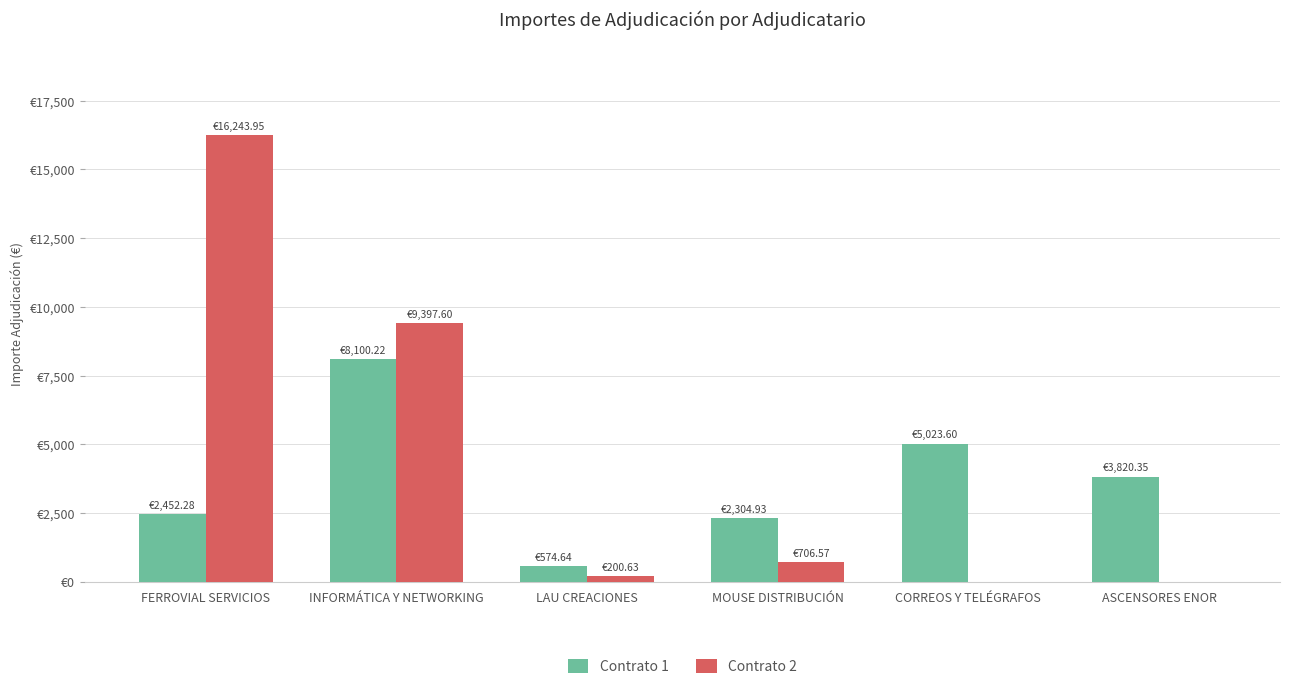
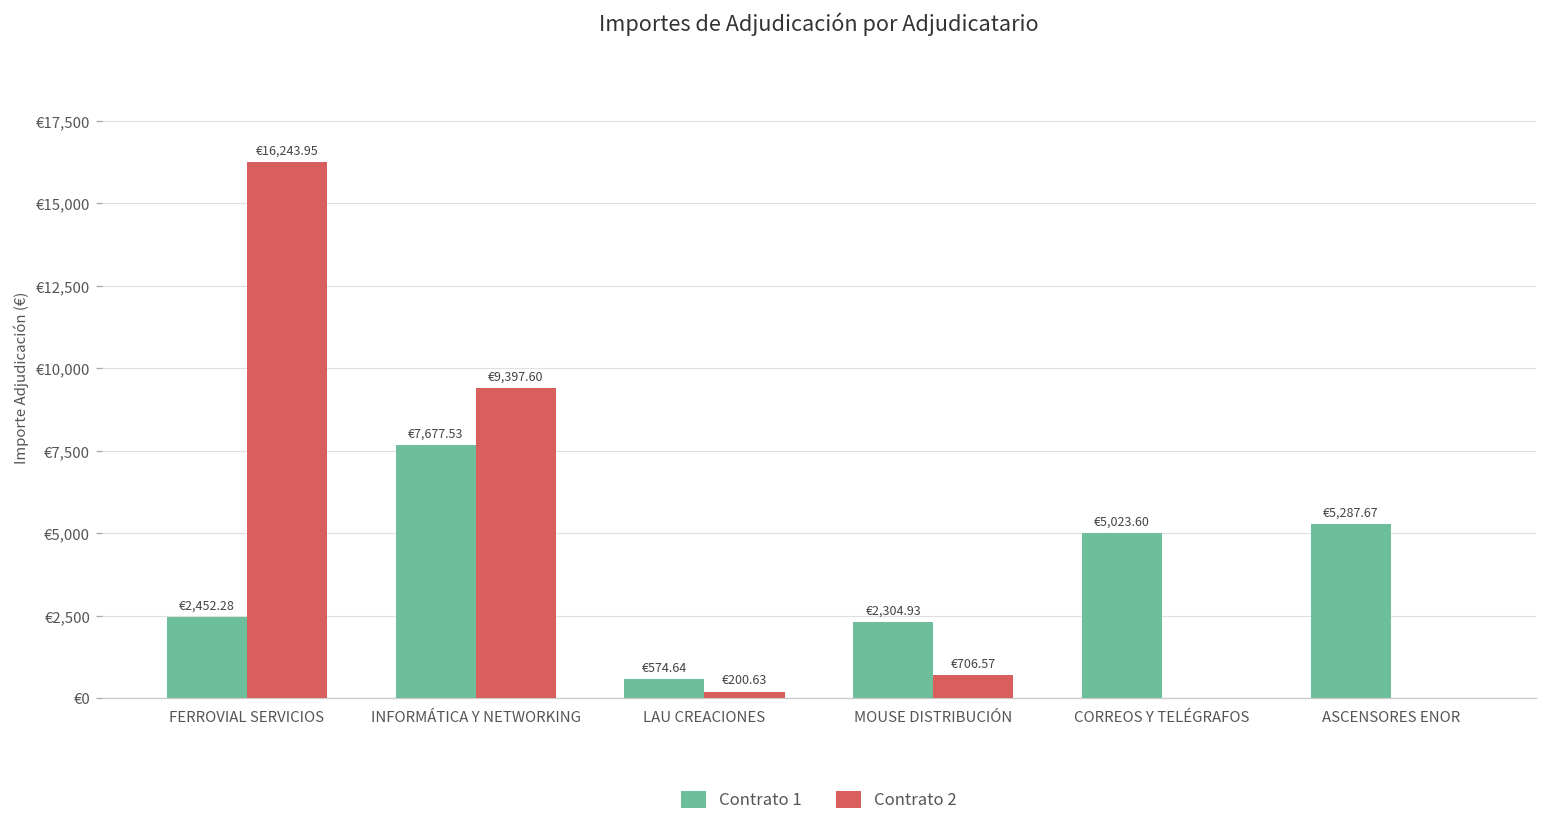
  {
    "Contrato 1": {
      "FERROVIAL SERVICIOS": "€2,452.28",
-     "INFORMÁTICA Y NETWORKING": "€8,100.22",
+     "INFORMÁTICA Y NETWORKING": "€7,677.53",
      "LAU CREACIONES": "€574.64",
      "MOUSE DISTRIBUCIÓN": "€2,304.93",
      "CORREOS Y TELÉGRAFOS": "€5,023.60",
-     "ASCENSORES ENOR": "€3,820.35"
+     "ASCENSORES ENOR": "€5,287.67"
    },
    "Contrato 2": {
      "FERROVIAL SERVICIOS": "€16,243.95",
      "INFORMÁTICA Y NETWORKING": "€9,397.60",
      "LAU CREACIONES": "€200.63",
      "MOUSE DISTRIBUCIÓN": "€706.57"
    }
  }
